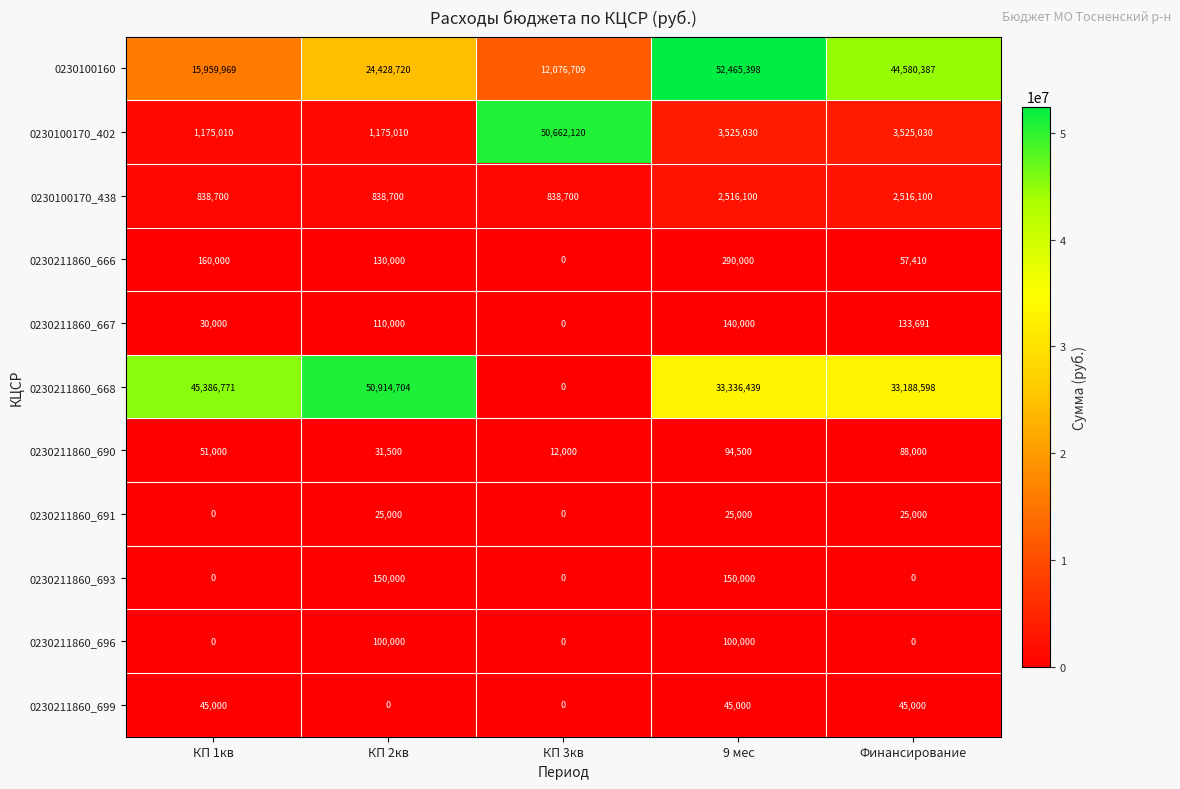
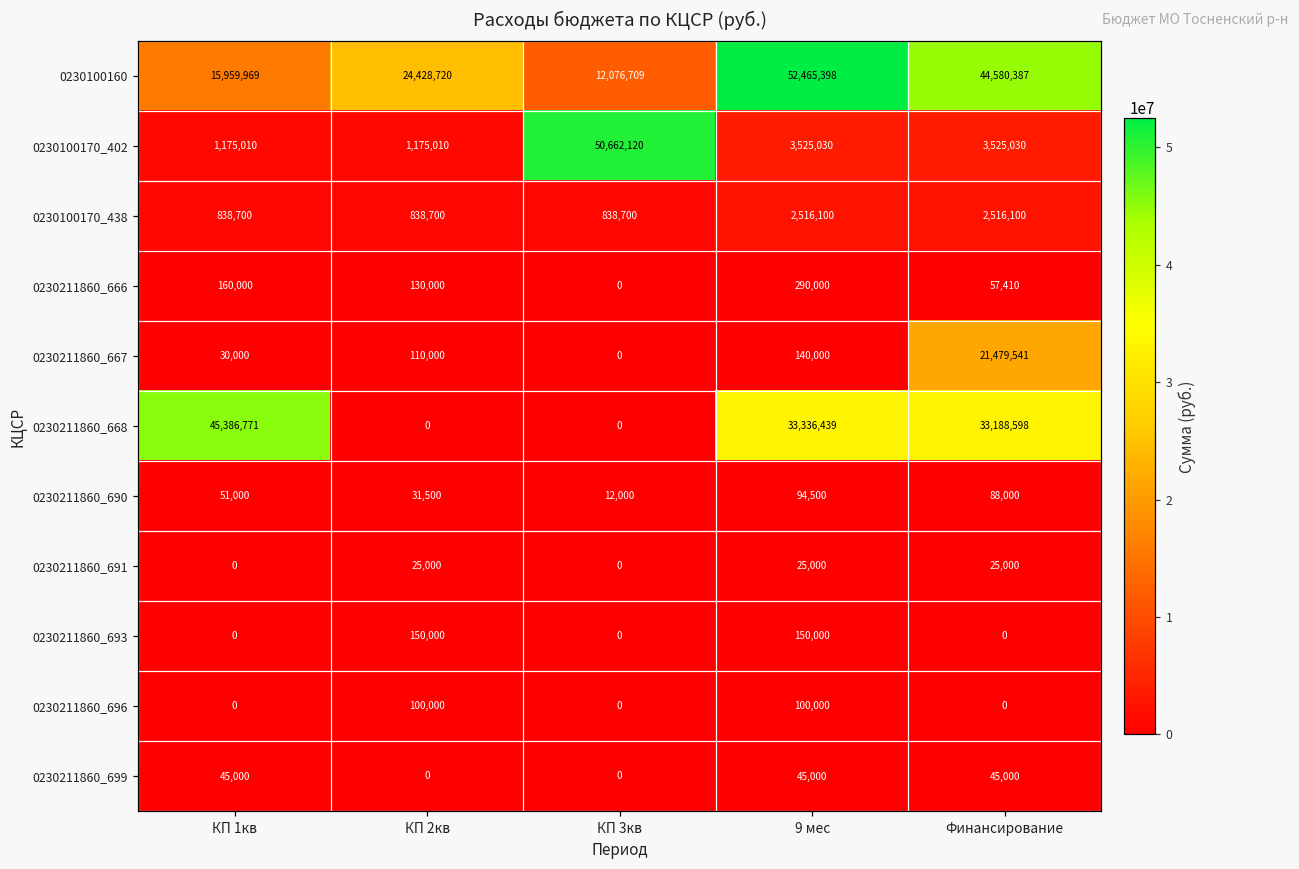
  {
    "0230100160": {
      "КП 1кв": "15,959,969",
      "КП 2кв": "24,428,720",
      "КП 3кв": "12,076,709",
      "9 мес": "52,465,398",
      "Финансирование": "44,580,387"
    },
    "0230100170_402": {
      "КП 1кв": "1,175,010",
      "КП 2кв": "1,175,010",
      "КП 3кв": "50,662,120",
      "9 мес": "3,525,030",
      "Финансирование": "3,525,030"
    },
    "0230100170_438": {
      "КП 1кв": "838,700",
      "КП 2кв": "838,700",
      "КП 3кв": "838,700",
      "9 мес": "2,516,100",
      "Финансирование": "2,516,100"
    },
    "0230211860_666": {
      "КП 1кв": "160,000",
      "КП 2кв": "130,000",
      "КП 3кв": "0",
      "9 мес": "290,000",
      "Финансирование": "57,410"
    },
    "0230211860_667": {
      "КП 1кв": "30,000",
      "КП 2кв": "110,000",
      "КП 3кв": "0",
      "9 мес": "140,000",
-     "Финансирование": "133,691"
+     "Финансирование": "21,479,541"
    },
    "0230211860_668": {
      "КП 1кв": "45,386,771",
-     "КП 2кв": "50,914,704",
+     "КП 2кв": "0",
      "КП 3кв": "0",
      "9 мес": "33,336,439",
      "Финансирование": "33,188,598"
    },
    "0230211860_690": {
      "КП 1кв": "51,000",
      "КП 2кв": "31,500",
      "КП 3кв": "12,000",
      "9 мес": "94,500",
      "Финансирование": "88,000"
    },
    "0230211860_691": {
      "КП 1кв": "0",
      "КП 2кв": "25,000",
      "КП 3кв": "0",
      "9 мес": "25,000",
      "Финансирование": "25,000"
    },
    "0230211860_693": {
      "КП 1кв": "0",
      "КП 2кв": "150,000",
      "КП 3кв": "0",
      "9 мес": "150,000",
      "Финансирование": "0"
    },
    "0230211860_696": {
      "КП 1кв": "0",
      "КП 2кв": "100,000",
      "КП 3кв": "0",
      "9 мес": "100,000",
      "Финансирование": "0"
    },
    "0230211860_699": {
      "КП 1кв": "45,000",
      "КП 2кв": "0",
      "КП 3кв": "0",
      "9 мес": "45,000",
      "Финансирование": "45,000"
    }
  }
